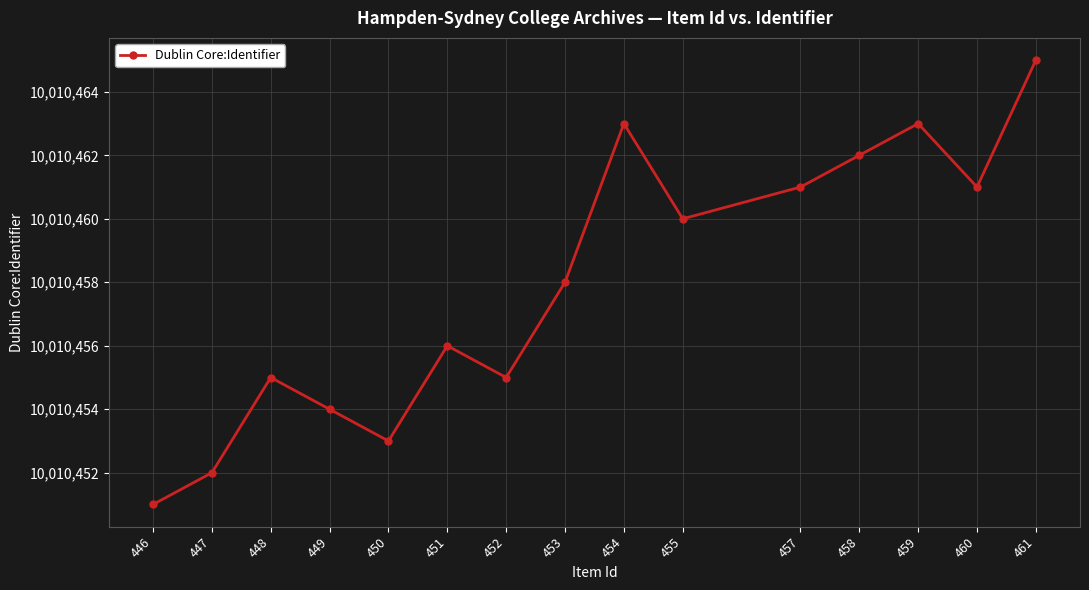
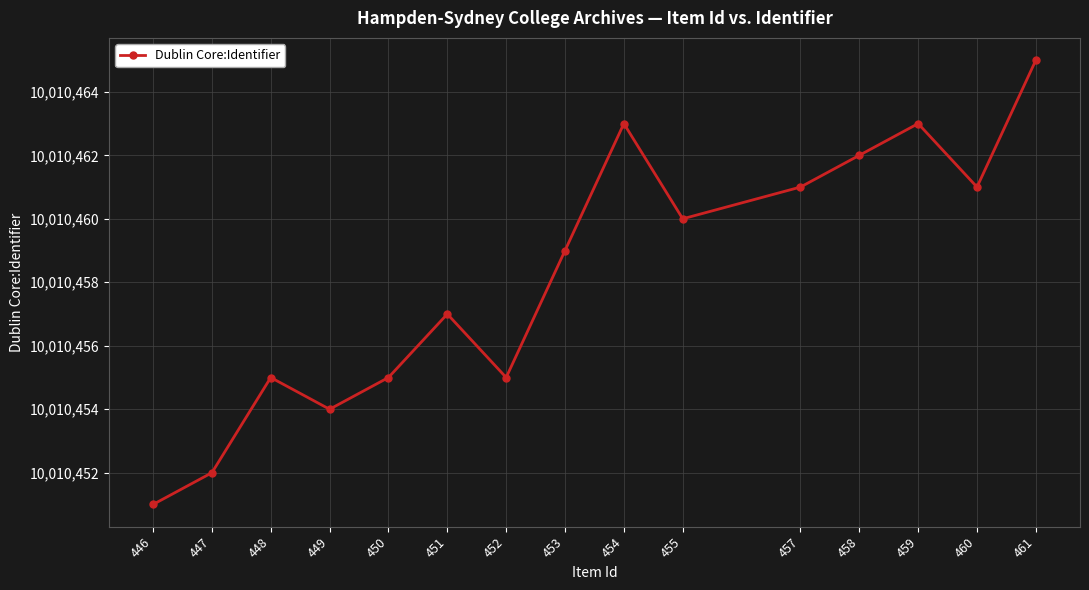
  {
    "446": "10,010,451",
    "447": "10,010,452",
    "448": "10,010,455",
    "449": "10,010,454",
-   "450": "10,010,453",
-   "451": "10,010,456",
+   "450": "10,010,455",
+   "451": "10,010,457",
    "452": "10,010,455",
-   "453": "10,010,458",
+   "453": "10,010,459",
    "454": "10,010,463",
    "455": "10,010,460",
    "457": "10,010,461",
    "458": "10,010,462",
    "459": "10,010,463",
    "460": "10,010,461",
    "461": "10,010,465"
  }
